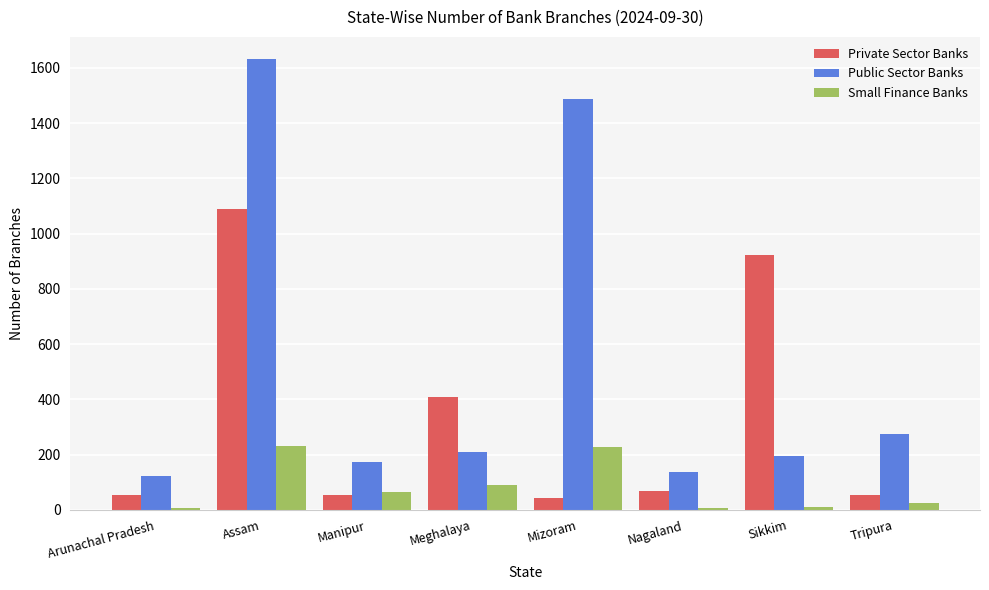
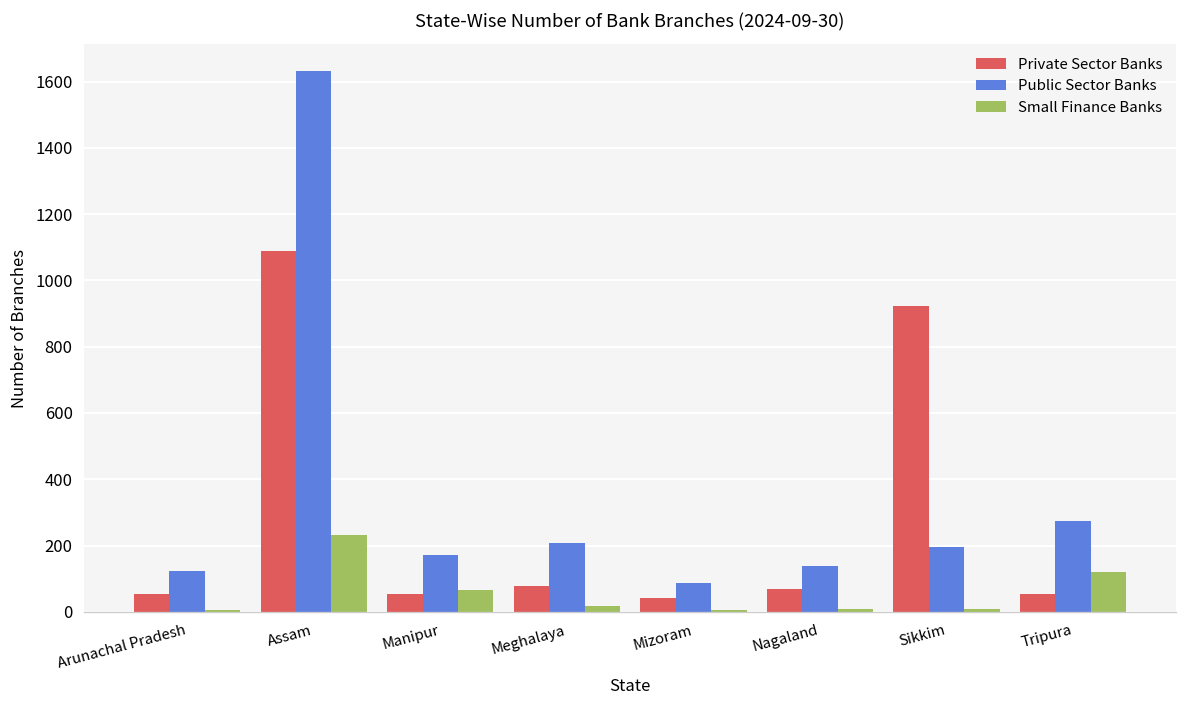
  {
    "Private Sector Banks": {
      "Arunachal Pradesh": 60,
      "Assam": 1090,
      "Manipur": 60,
-     "Meghalaya": 410,
+     "Meghalaya": 80,
      "Mizoram": 40,
      "Nagaland": 70,
      "Sikkim": 920,
      "Tripura": 50
    },
    "Public Sector Banks": {
      "Arunachal Pradesh": 120,
      "Assam": 1630,
      "Manipur": 170,
      "Meghalaya": 210,
-     "Mizoram": 1490,
+     "Mizoram": 90,
      "Nagaland": 140,
      "Sikkim": 190,
      "Tripura": 270
    },
    "Small Finance Banks": {
      "Assam": 230,
      "Manipur": 70,
-     "Meghalaya": 90,
-     "Mizoram": 230,
-     "Tripura": 20
+     "Meghalaya": 20,
+     "Mizoram": 0,
+     "Tripura": 120
    }
  }
